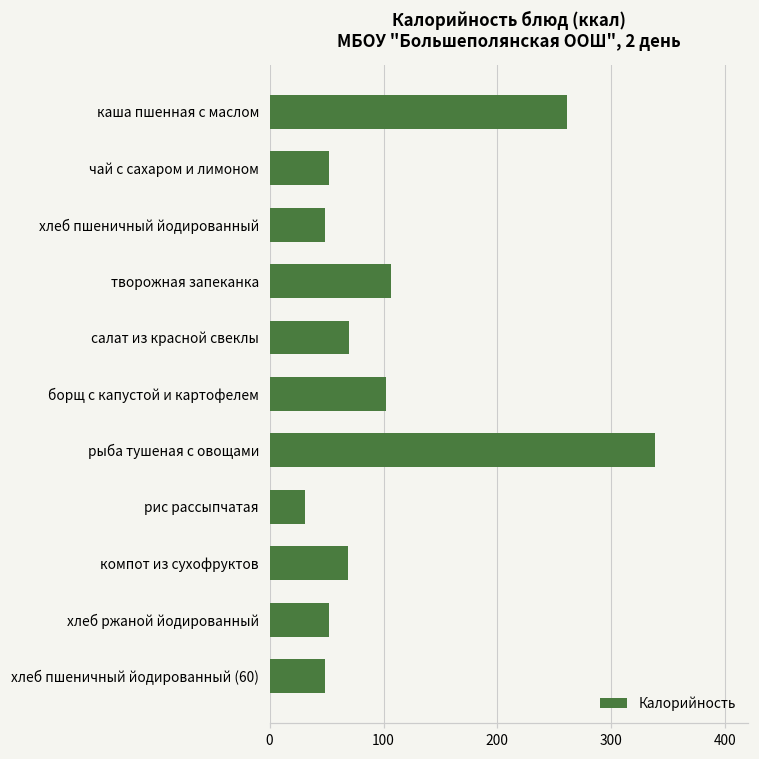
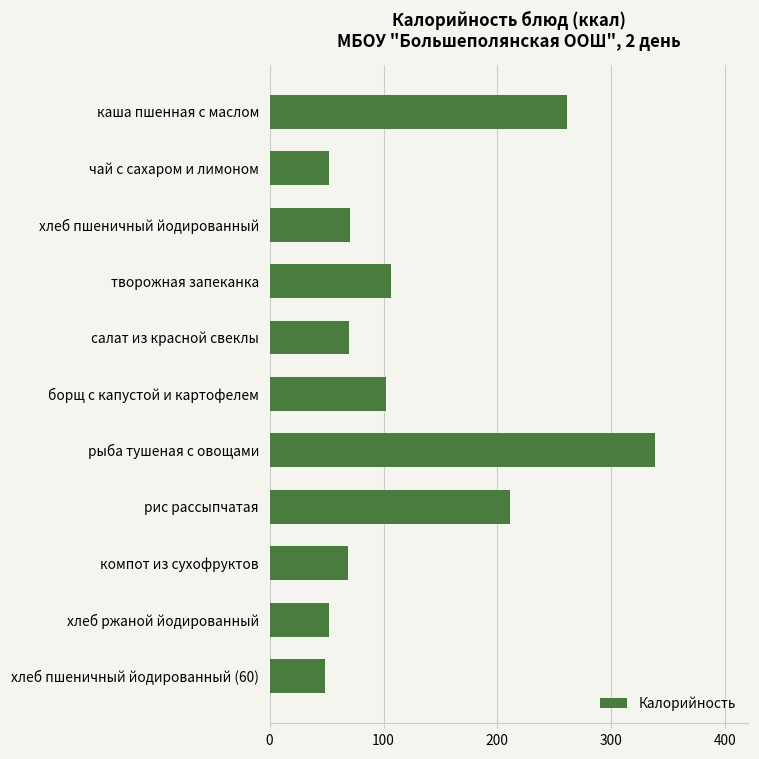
  {
    "каша пшенная с маслом": 261,
    "чай с сахаром и лимоном": 52,
-   "хлеб пшеничный йодированный": 49,
+   "хлеб пшеничный йодированный": 70,
    "творожная запеканка": 106,
    "салат из красной свеклы": 70,
    "борщ с капустой и картофелем": 102,
    "рыба тушеная с овощами": 338,
-   "рис рассыпчатая": 31,
+   "рис рассыпчатая": 211,
    "компот из сухофруктов": 69,
    "хлеб ржаной йодированный": 52,
    "хлеб пшеничный йодированный (60)": 48
  }
